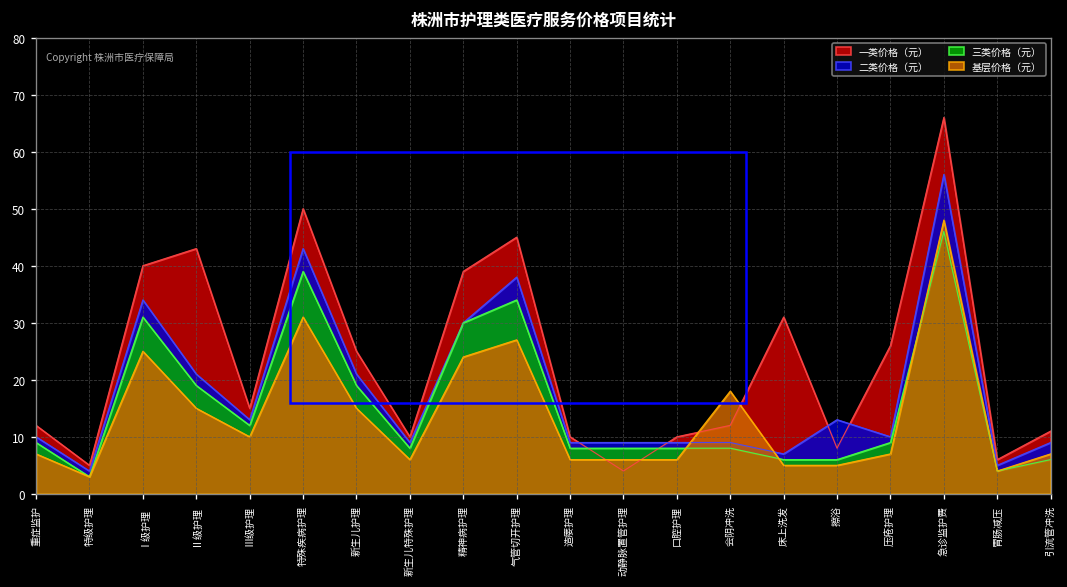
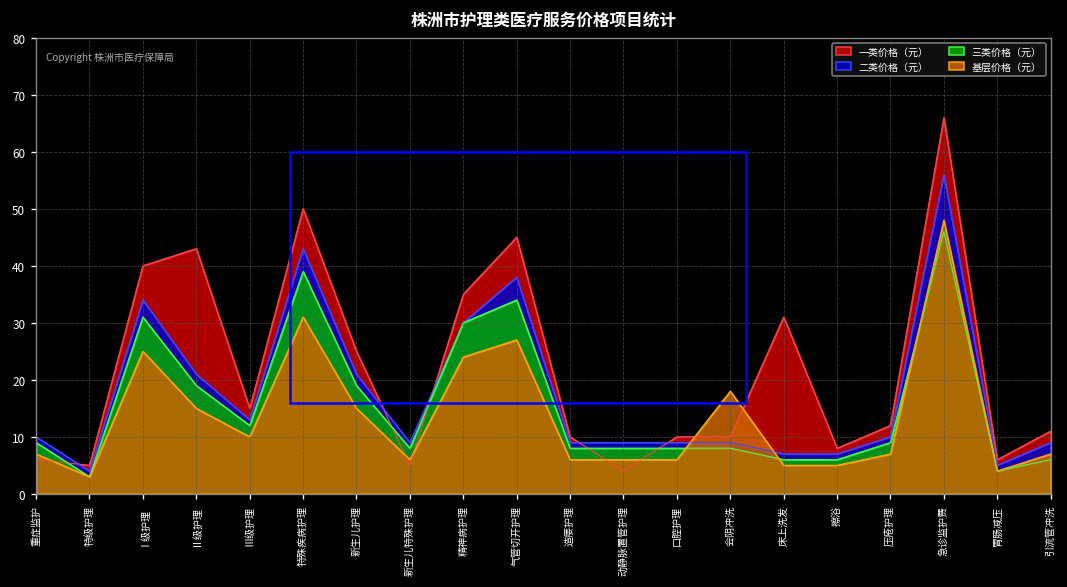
  {
    "一类价格（元）": {
-     "重症监护": 12,
+     "重症监护": 6,
      "特级护理": 5,
      "Ⅰ级护理": 40,
      "Ⅱ级护理": 43,
      "Ⅲ级护理": 15,
      "特殊疾病护理": 50,
      "新生儿护理": 25,
-     "新生儿特殊护理": 10,
-     "精神病护理": 39,
+     "新生儿特殊护理": 5,
+     "精神病护理": 35,
      "气管切开护理": 45,
      "造瘘护理": 10,
      "动静脉置管护理": 4,
      "口腔护理": 10,
-     "会阴冲洗": 12,
+     "会阴冲洗": 10,
      "床上洗发": 31,
      "擦浴": 8,
-     "压疮护理": 26,
+     "压疮护理": 12,
      "急诊监护费": 66,
      "胃肠减压": 6,
      "引流管冲洗": 11
    },
    "二类价格（元）": {
      "重症监护": 10,
      "特级护理": 4,
      "Ⅰ级护理": 34,
      "Ⅱ级护理": 21,
      "Ⅲ级护理": 13,
      "特殊疾病护理": 43,
      "新生儿护理": 21,
      "新生儿特殊护理": 9,
      "气管切开护理": 38,
      "造瘘护理": 9,
      "动静脉置管护理": 9,
      "口腔护理": 9,
      "会阴冲洗": 9,
      "床上洗发": 7,
-     "擦浴": 13,
+     "擦浴": 7,
      "压疮护理": 10,
      "急诊监护费": 56,
      "胃肠减压": 5,
      "引流管冲洗": 9
    },
    "三类价格（元）": {
      "重症监护": 9,
      "Ⅰ级护理": 31,
      "Ⅱ级护理": 19,
      "Ⅲ级护理": 12,
      "特殊疾病护理": 39,
      "新生儿护理": 19,
      "新生儿特殊护理": 8,
      "气管切开护理": 34,
      "造瘘护理": 8,
      "动静脉置管护理": 8,
      "口腔护理": 8,
      "会阴冲洗": 8,
      "床上洗发": 6,
      "擦浴": 6,
      "压疮护理": 9,
      "急诊监护费": 46,
      "引流管冲洗": 6
    },
    "基层价格（元）": {
      "重症监护": 7,
      "Ⅰ级护理": 25,
      "Ⅱ级护理": 15,
      "Ⅲ级护理": 10,
      "特殊疾病护理": 31,
      "新生儿护理": 15,
      "新生儿特殊护理": 6,
      "精神病护理": 24,
      "气管切开护理": 27,
      "造瘘护理": 6,
      "动静脉置管护理": 6,
      "口腔护理": 6,
      "会阴冲洗": 18,
      "床上洗发": 5,
      "擦浴": 5,
      "压疮护理": 7,
      "急诊监护费": 48,
      "引流管冲洗": 7
    }
  }
